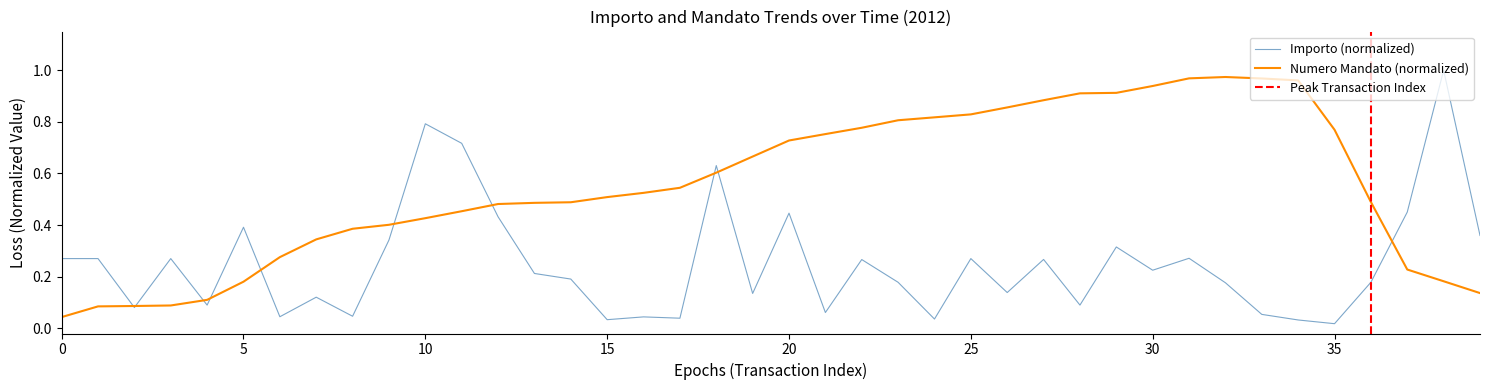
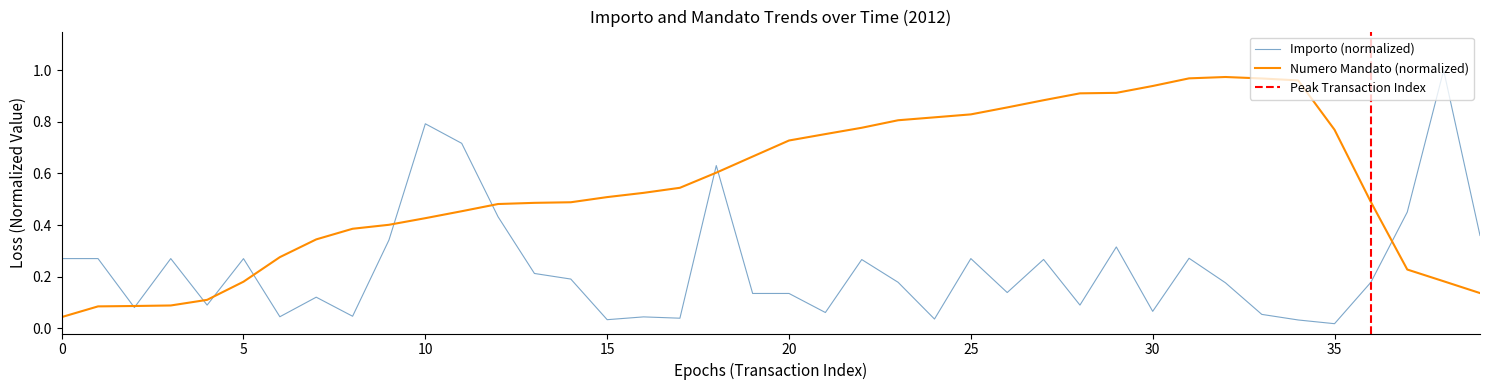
  {
    "Importo (normalized)": {
      "0": 0.27,
-     "5": 0.39,
+     "5": 0.27,
      "10": 0.79,
      "15": 0.03,
-     "20": 0.45,
+     "20": 0.14,
      "25": 0.27,
-     "30": 0.23,
+     "30": 0.07,
      "35": 0.02
    },
    "Numero Mandato (normalized)": {
      "0": 0.04,
      "5": 0.18,
      "10": 0.43,
      "15": 0.51,
      "20": 0.73,
      "25": 0.83,
      "30": 0.94,
      "35": 0.77
    }
  }
